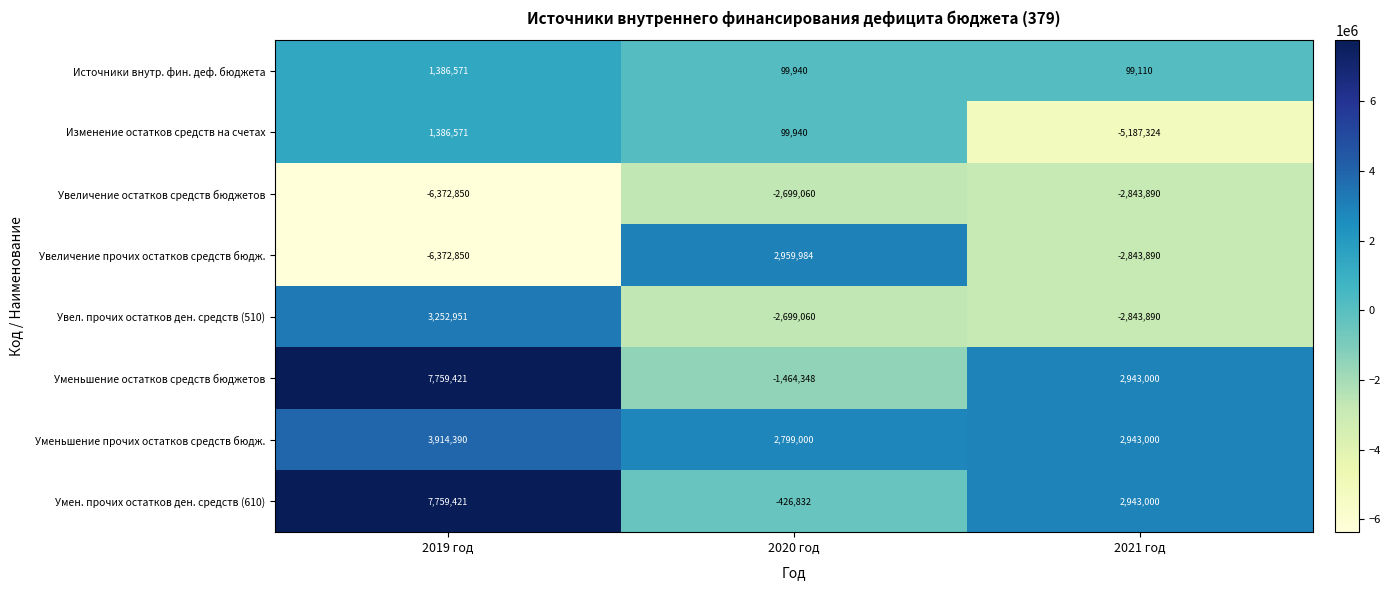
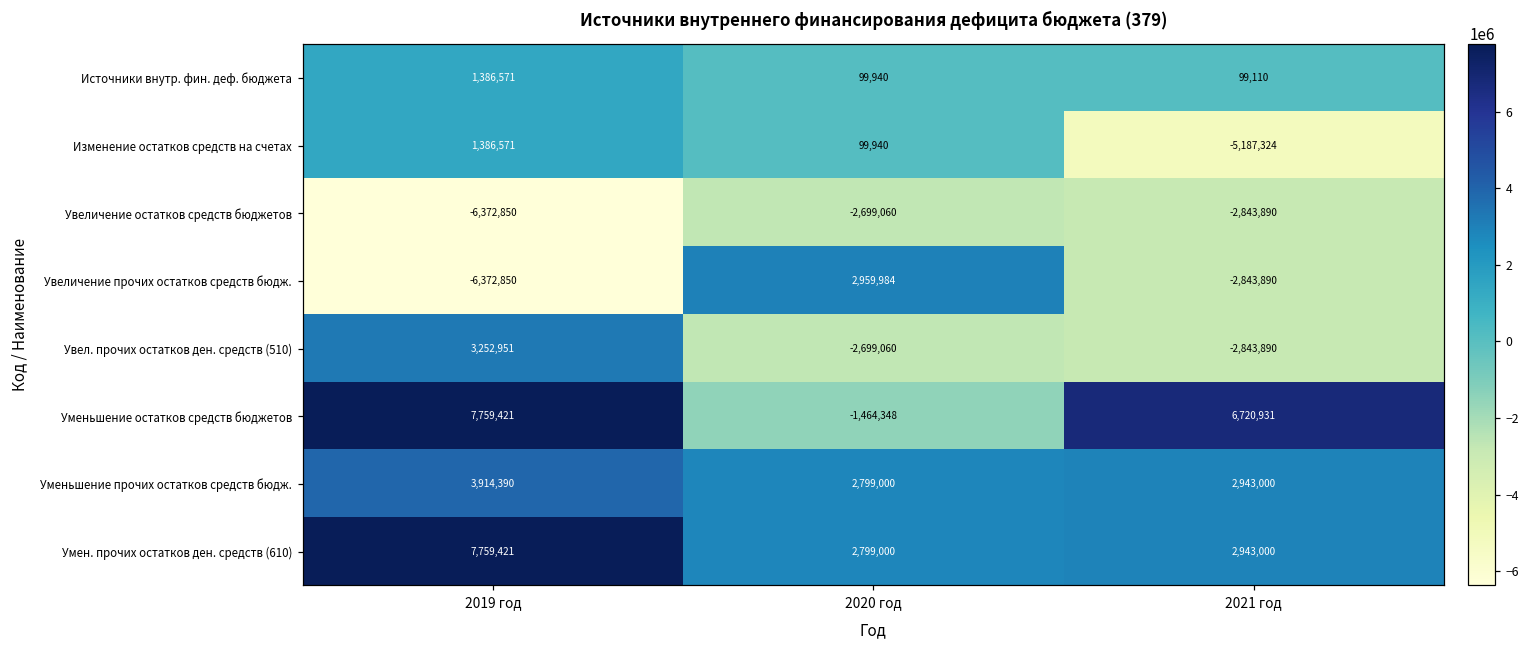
  {
    "Источники внутр. фин. деф. бюджета": {
      "2019 год": "1,386,571",
      "2020 год": "99,940",
      "2021 год": "99,110"
    },
    "Изменение остатков средств на счетах": {
      "2019 год": "1,386,571",
      "2020 год": "99,940",
      "2021 год": "-5,187,324"
    },
    "Увеличение остатков средств бюджетов": {
      "2019 год": "-6,372,850",
      "2020 год": "-2,699,060",
      "2021 год": "-2,843,890"
    },
    "Увеличение прочих остатков средств бюдж.": {
      "2019 год": "-6,372,850",
      "2020 год": "2,959,984",
      "2021 год": "-2,843,890"
    },
    "Увел. прочих остатков ден. средств (510)": {
      "2019 год": "3,252,951",
      "2020 год": "-2,699,060",
      "2021 год": "-2,843,890"
    },
    "Уменьшение остатков средств бюджетов": {
      "2019 год": "7,759,421",
      "2020 год": "-1,464,348",
-     "2021 год": "2,943,000"
+     "2021 год": "6,720,931"
    },
    "Уменьшение прочих остатков средств бюдж.": {
      "2019 год": "3,914,390",
      "2020 год": "2,799,000",
      "2021 год": "2,943,000"
    },
    "Умен. прочих остатков ден. средств (610)": {
      "2019 год": "7,759,421",
-     "2020 год": "-426,832",
+     "2020 год": "2,799,000",
      "2021 год": "2,943,000"
    }
  }
